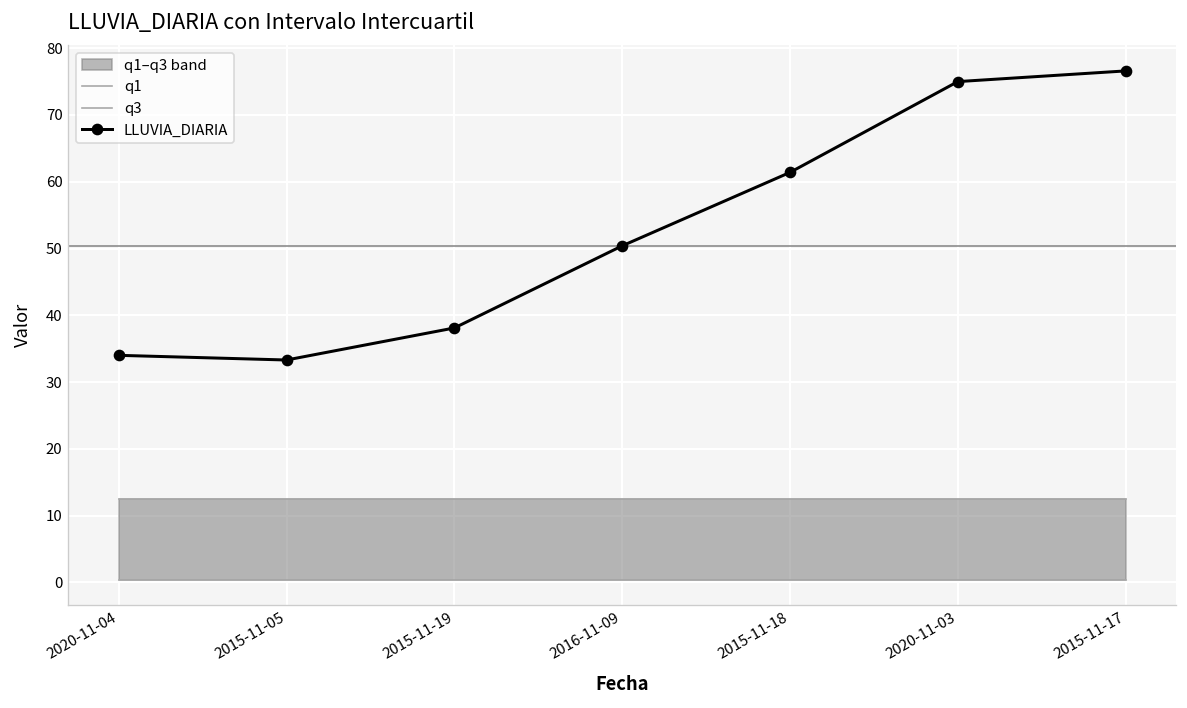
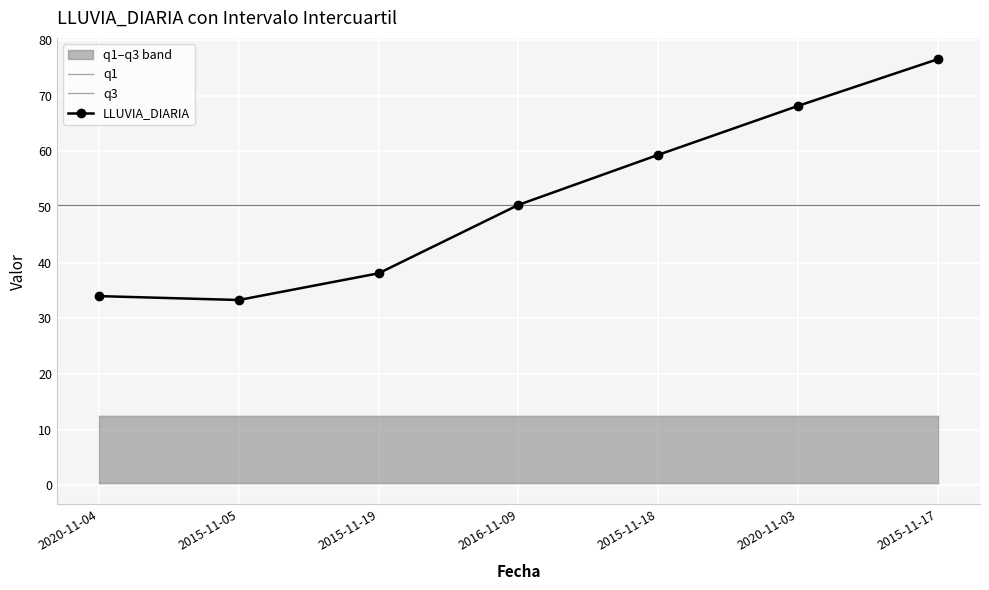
  {
    "LLUVIA_DIARIA": {
      "2020-11-04": 34,
      "2015-11-05": 33,
      "2015-11-19": 38,
      "2016-11-09": 50,
-     "2015-11-18": 61,
-     "2020-11-03": 75,
+     "2015-11-18": 59,
+     "2020-11-03": 68,
      "2015-11-17": 77
    }
  }
